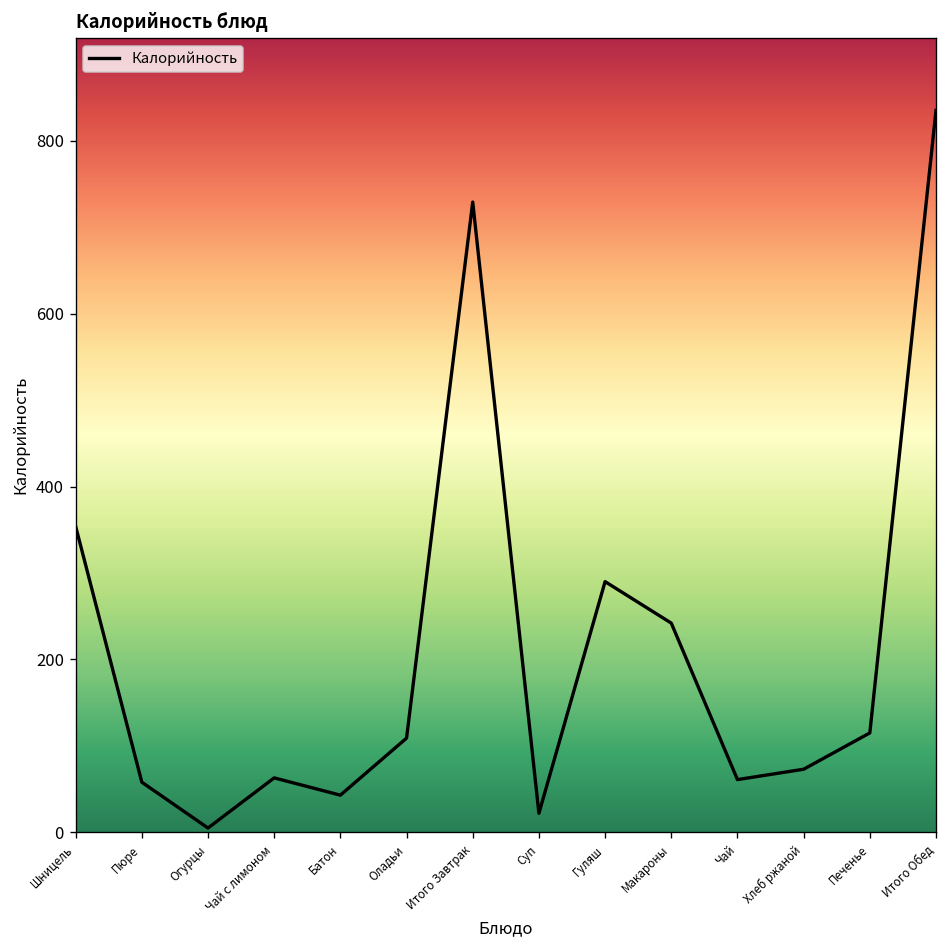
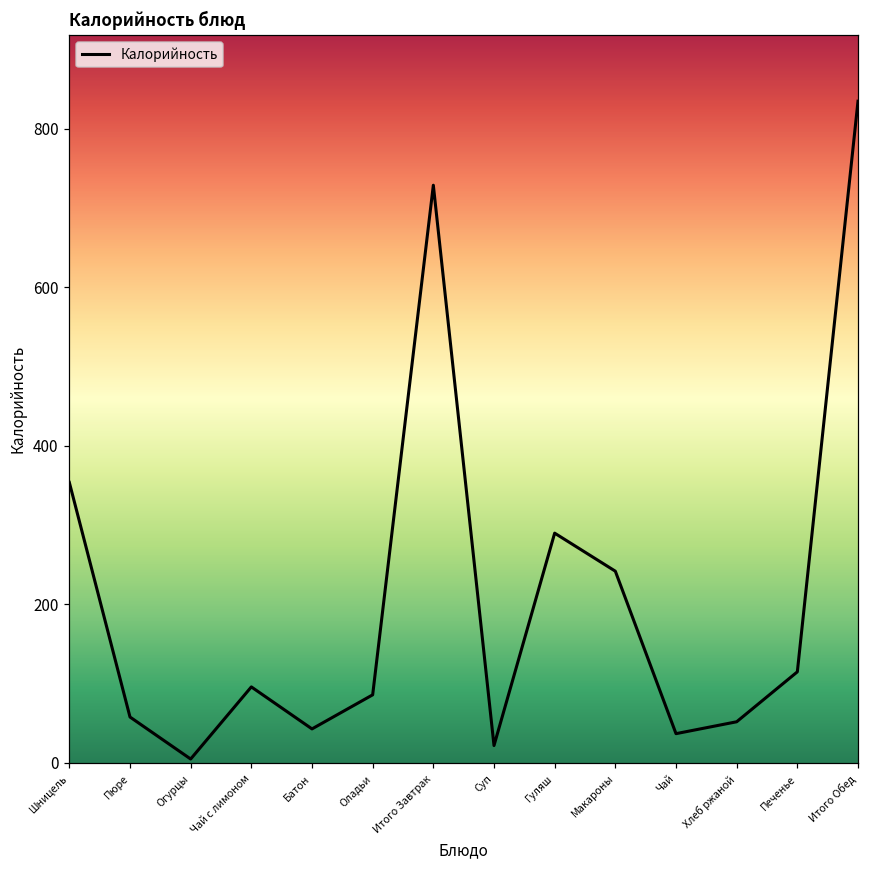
  {
    "Шницель": 350,
    "Пюре": 60,
    "Огурцы": 10,
-   "Чай с лимоном": 60,
+   "Чай с лимоном": 100,
    "Батон": 40,
-   "Оладьи": 110,
+   "Оладьи": 90,
    "Итого Завтрак": 730,
    "Суп": 20,
    "Гуляш": 290,
    "Макароны": 240,
-   "Чай": 60,
-   "Хлеб ржаной": 70,
+   "Чай": 40,
+   "Хлеб ржаной": 50,
    "Печенье": 120,
    "Итого Обед": 840
  }
